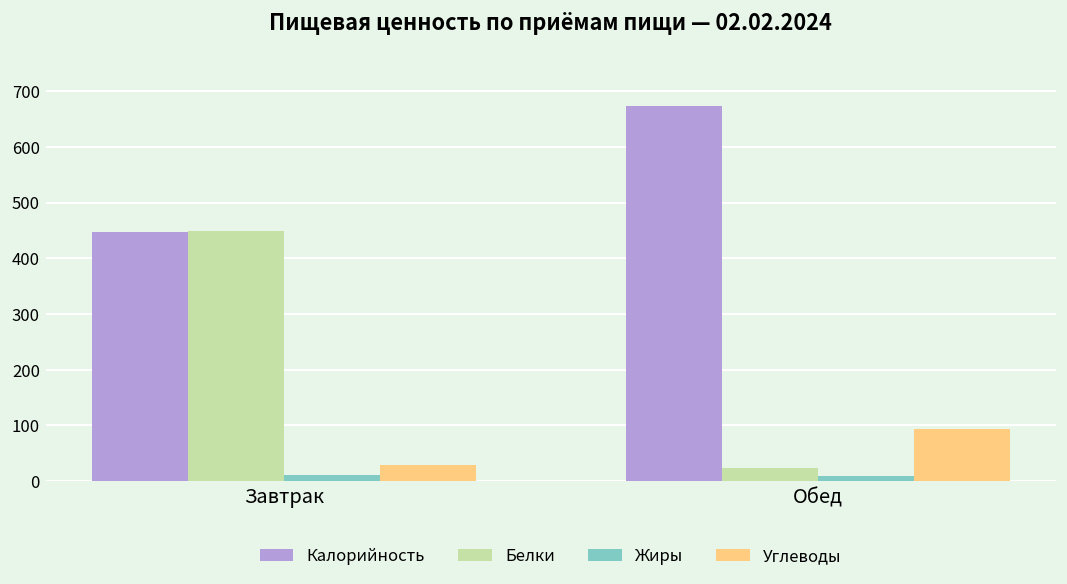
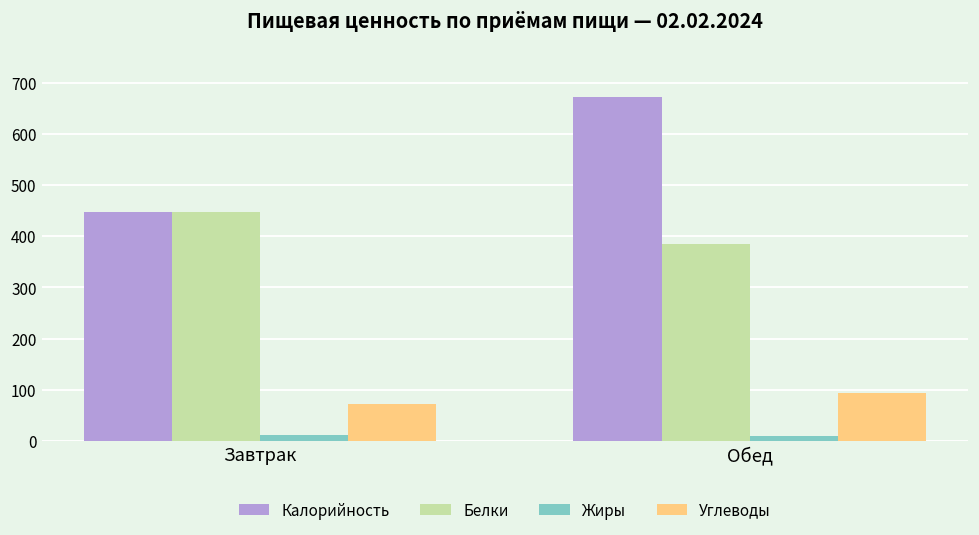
  {
    "Калорийность": {
      "Завтрак": 450,
      "Обед": 670
    },
    "Белки": {
      "Завтрак": 450,
-     "Обед": 20
+     "Обед": 380
    },
    "Жиры": {
      "Завтрак": 10,
      "Обед": 10
    },
    "Углеводы": {
-     "Завтрак": 30,
+     "Завтрак": 70,
      "Обед": 90
    }
  }
